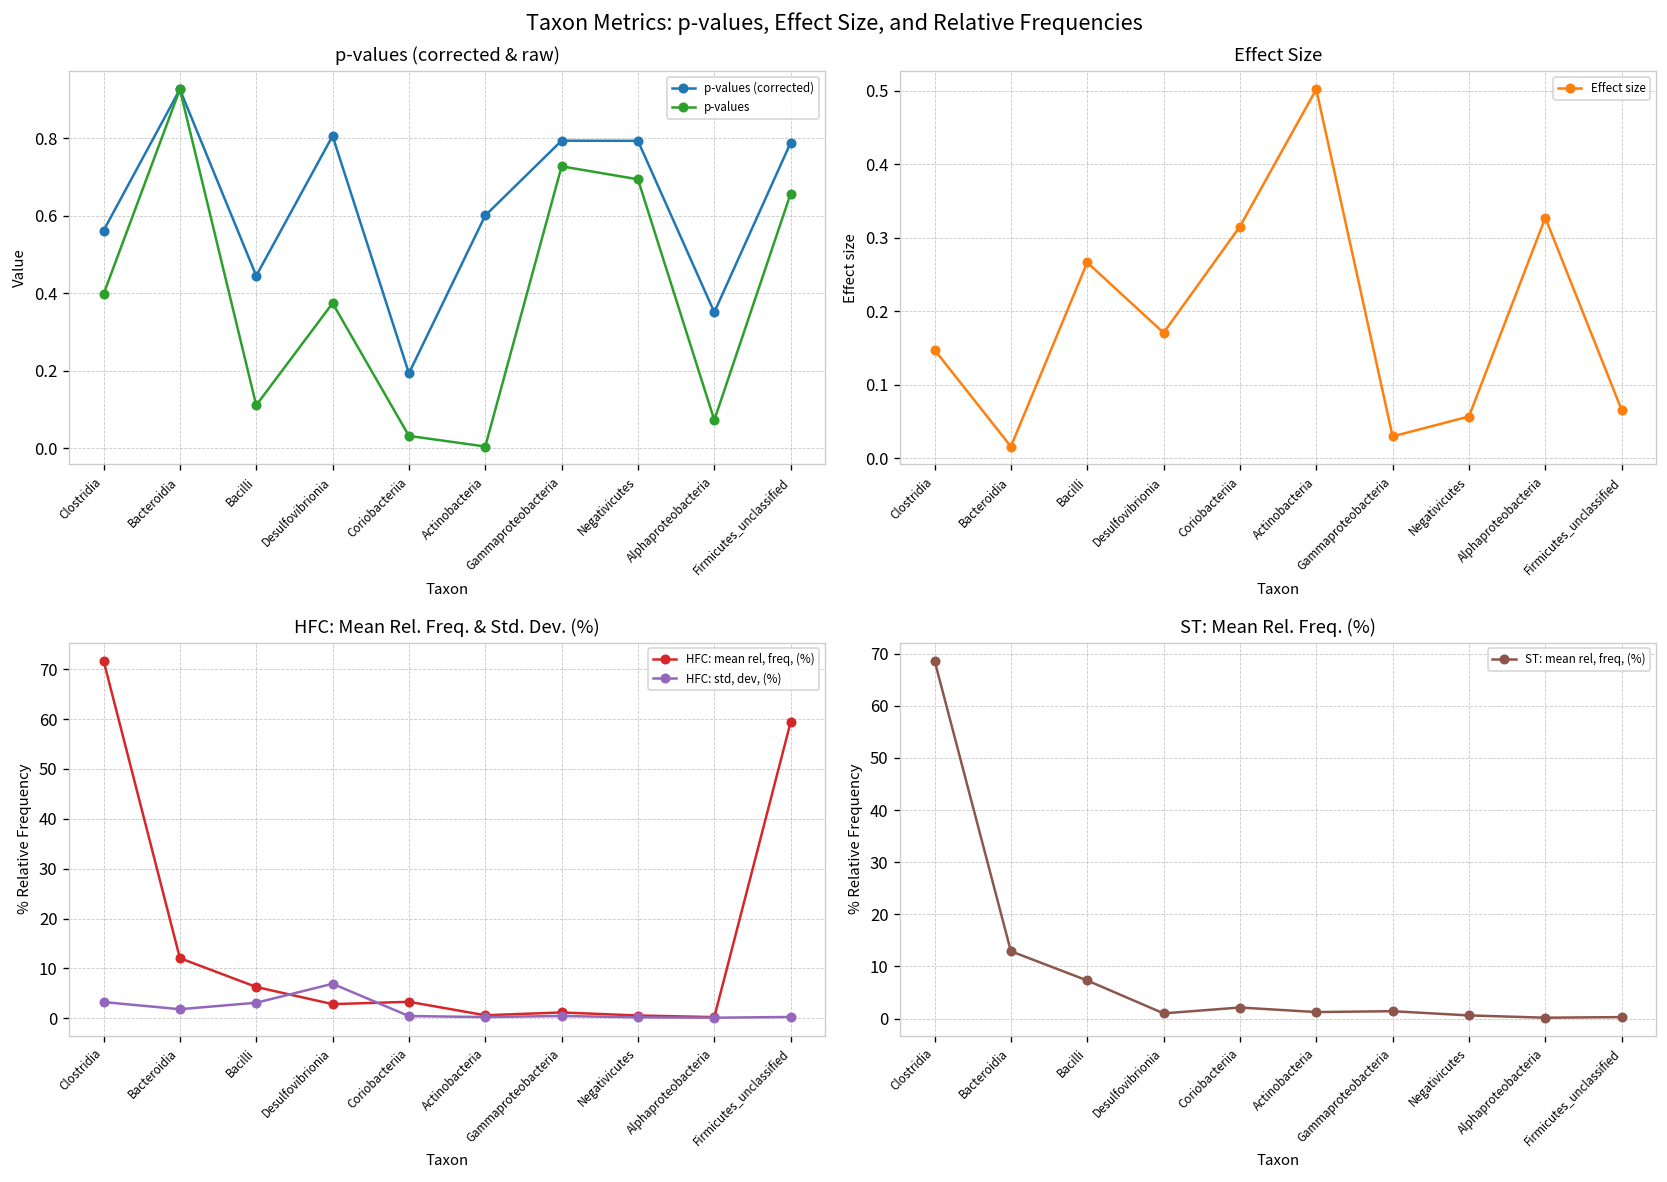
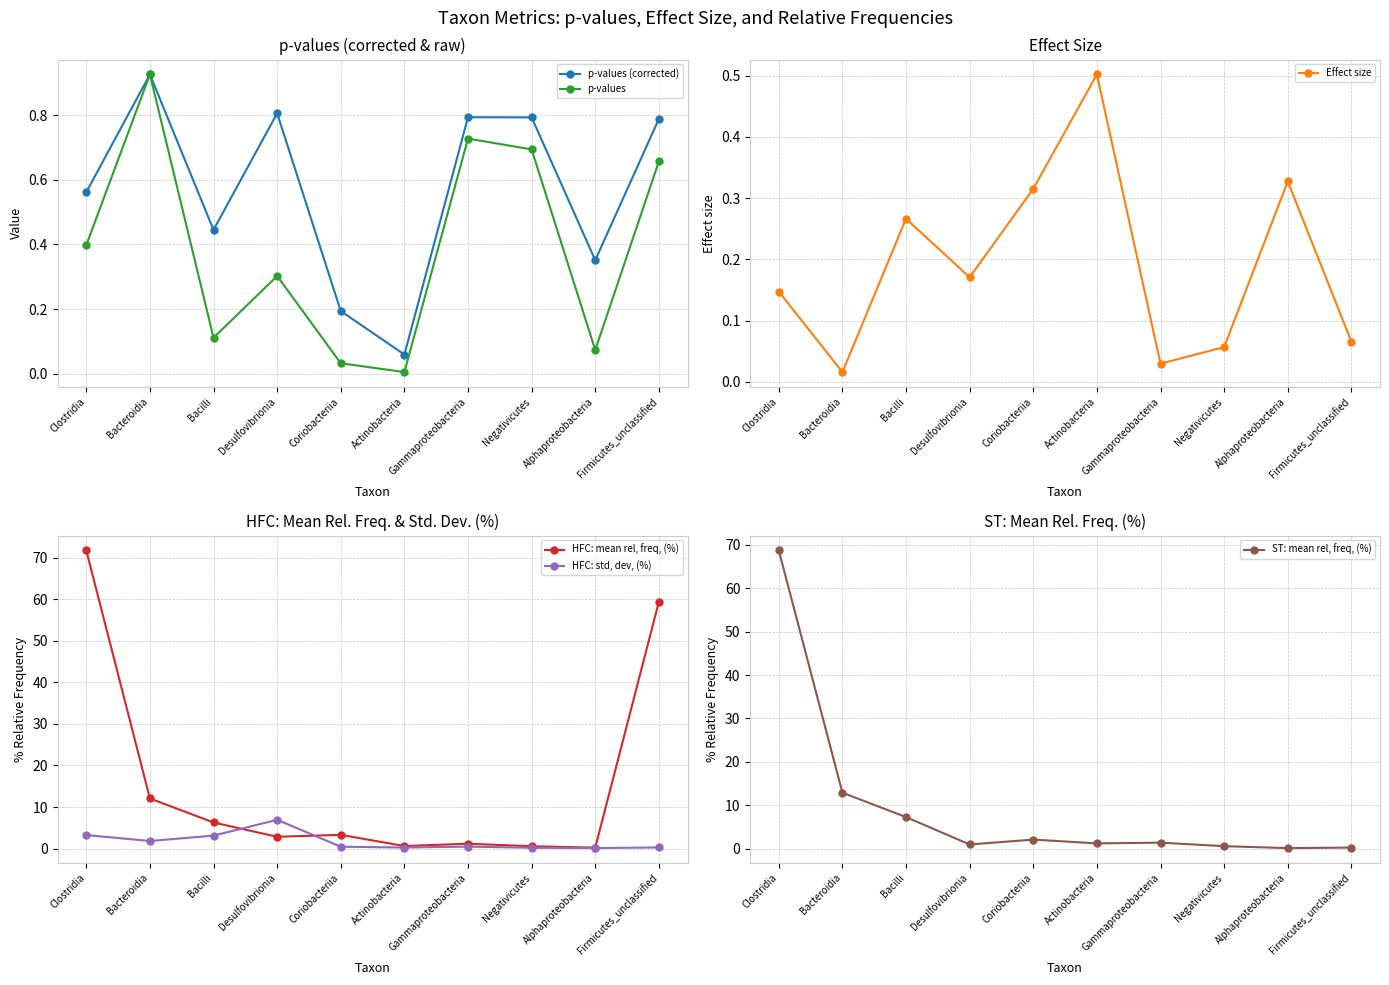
  {
    "p-values (corrected & raw)": {
      "p-values (corrected)": {
        "Clostridia": 0.56,
        "Bacilli": 0.45,
        "Desulfovibrionia": 0.81,
        "Coriobacteriia": 0.19,
-       "Actinobacteria": 0.60,
+       "Actinobacteria": 0.06,
        "Gammaproteobacteria": 0.79,
        "Negativicutes": 0.79,
        "Alphaproteobacteria": 0.35,
        "Firmicutes_unclassified": 0.79
      },
      "p-values": {
        "Clostridia": 0.40,
        "Bacilli": 0.11,
-       "Desulfovibrionia": 0.37,
+       "Desulfovibrionia": 0.30,
        "Coriobacteriia": 0.03,
        "Actinobacteria": 0.00,
        "Gammaproteobacteria": 0.73,
        "Negativicutes": 0.69,
        "Alphaproteobacteria": 0.07,
        "Firmicutes_unclassified": 0.66
      }
    },
    "Effect Size": {
      "Clostridia": 0.15,
      "Bacteroidia": 0.02,
      "Bacilli": 0.27,
      "Desulfovibrionia": 0.17,
      "Coriobacteriia": 0.32,
      "Actinobacteria": 0.50,
      "Gammaproteobacteria": 0.03,
      "Negativicutes": 0.06,
      "Alphaproteobacteria": 0.33,
      "Firmicutes_unclassified": 0.07
    },
    "HFC: Mean Rel. Freq. & Std. Dev. (%)": {
      "HFC: mean rel, freq, (%)": {
        "Clostridia": 72,
        "Bacteroidia": 12,
        "Bacilli": 6,
        "Desulfovibrionia": 3,
        "Coriobacteriia": 3,
        "Gammaproteobacteria": 1,
        "Firmicutes_unclassified": 59
      },
      "HFC: std, dev, (%)": {
        "Clostridia": 3,
        "Bacteroidia": 2,
        "Bacilli": 3,
        "Desulfovibrionia": 7,
        "Coriobacteriia": 0,
        "Gammaproteobacteria": 0,
        "Firmicutes_unclassified": 0
      }
    },
    "ST: Mean Rel. Freq. (%)": {
      "Clostridia": 69,
      "Bacteroidia": 13,
      "Bacilli": 7,
      "Desulfovibrionia": 1,
      "Coriobacteriia": 2,
      "Actinobacteria": 1,
      "Gammaproteobacteria": 1,
      "Negativicutes": 1,
      "Alphaproteobacteria": 0,
      "Firmicutes_unclassified": 0
    }
  }
